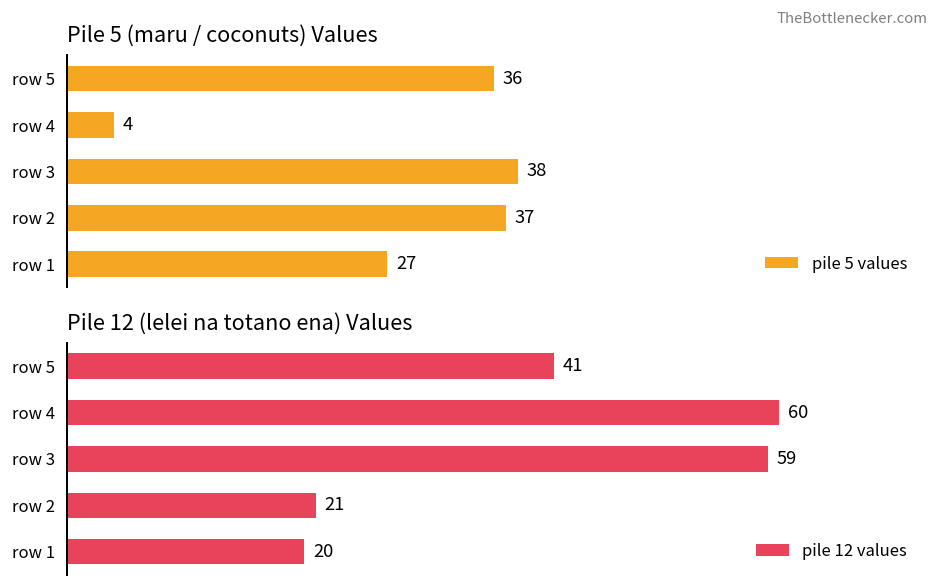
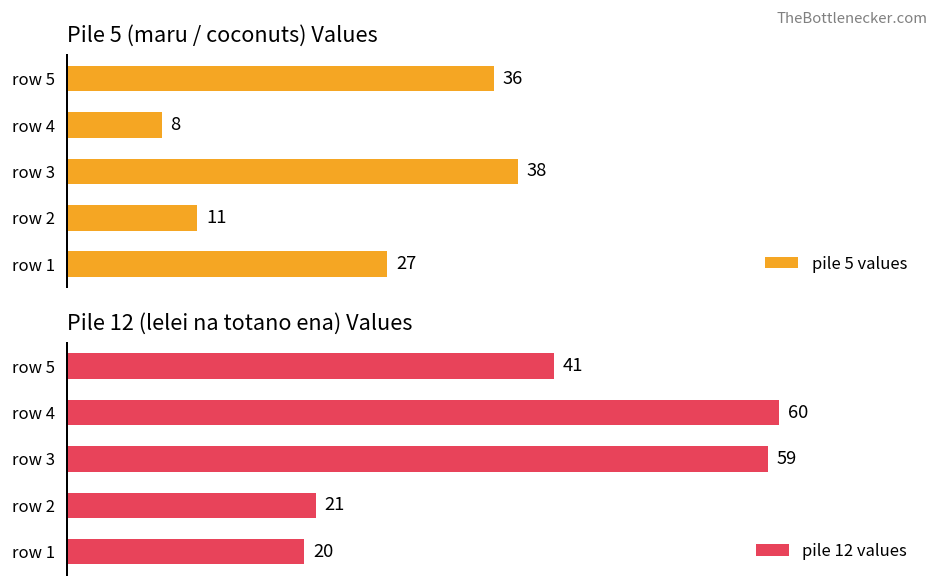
  {
    "Pile 5 (maru / coconuts) Values": {
      "row 5": 36,
-     "row 4": 4,
+     "row 4": 8,
      "row 3": 38,
-     "row 2": 37,
+     "row 2": 11,
      "row 1": 27
    },
    "Pile 12 (lelei na totano ena) Values": {
      "row 5": 41,
      "row 4": 60,
      "row 3": 59,
      "row 2": 21,
      "row 1": 20
    }
  }
